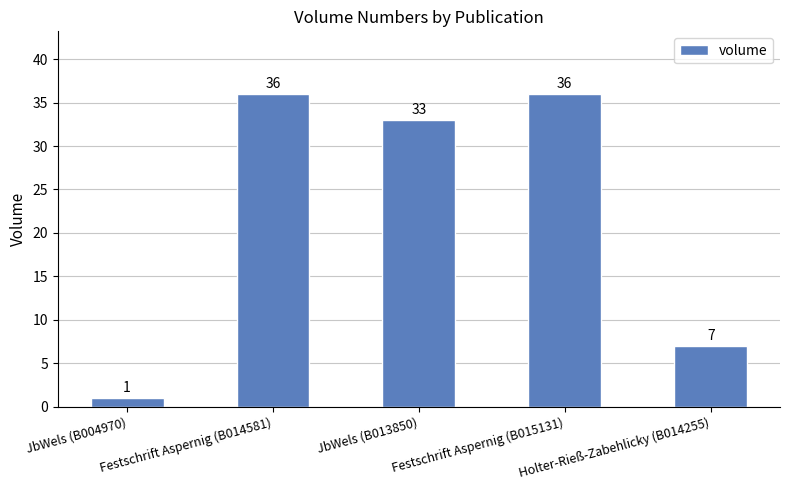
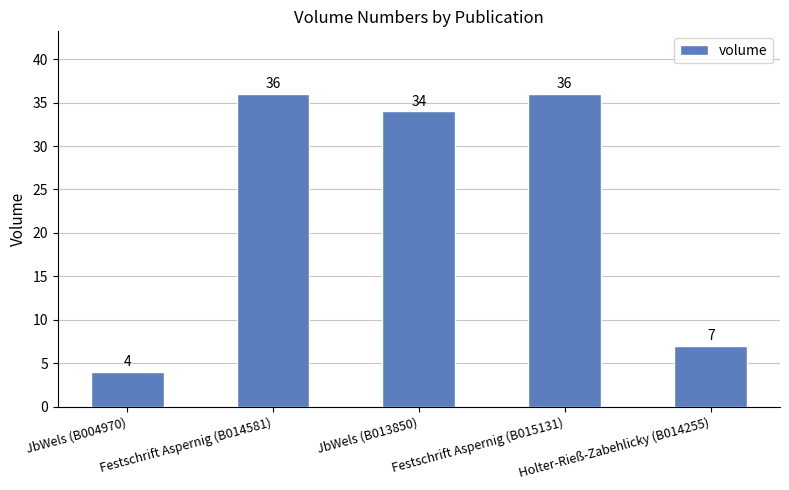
  {
-   "JbWels (B004970)": 1,
+   "JbWels (B004970)": 4,
    "Festschrift Aspernig (B014581)": 36,
-   "JbWels (B013850)": 33,
+   "JbWels (B013850)": 34,
    "Festschrift Aspernig (B015131)": 36,
    "Holter-Rieß-Zabehlicky (B014255)": 7
  }
